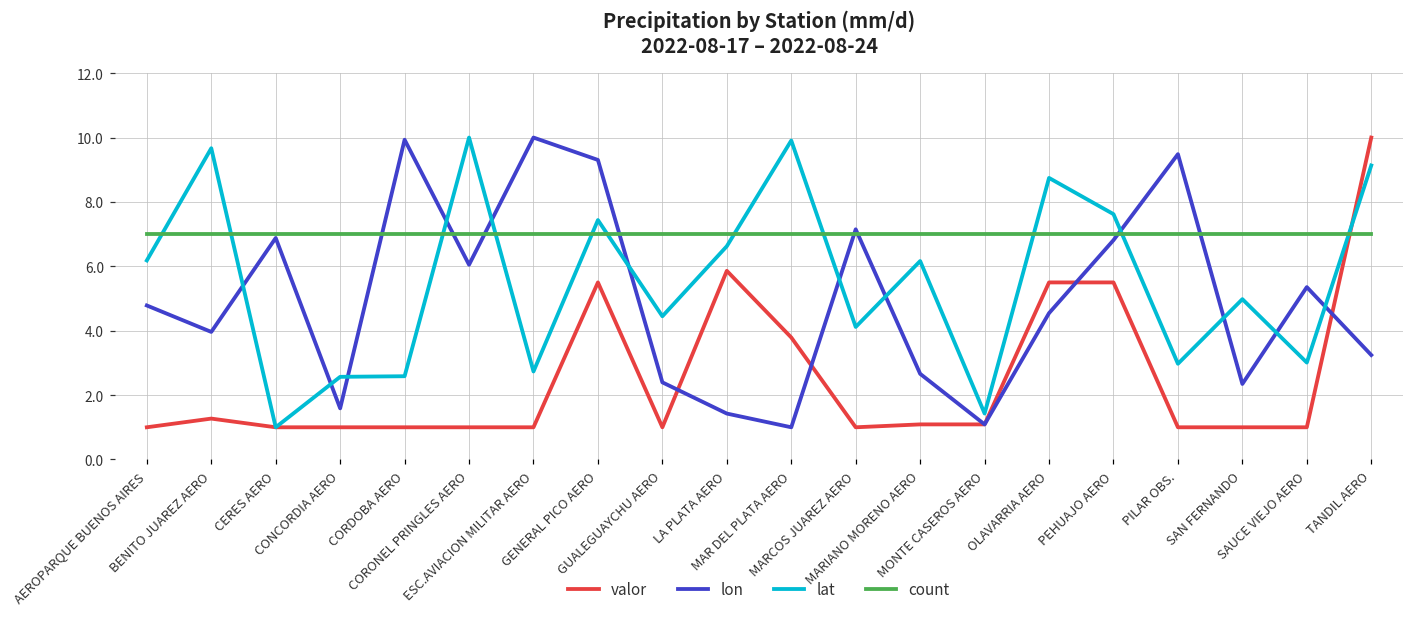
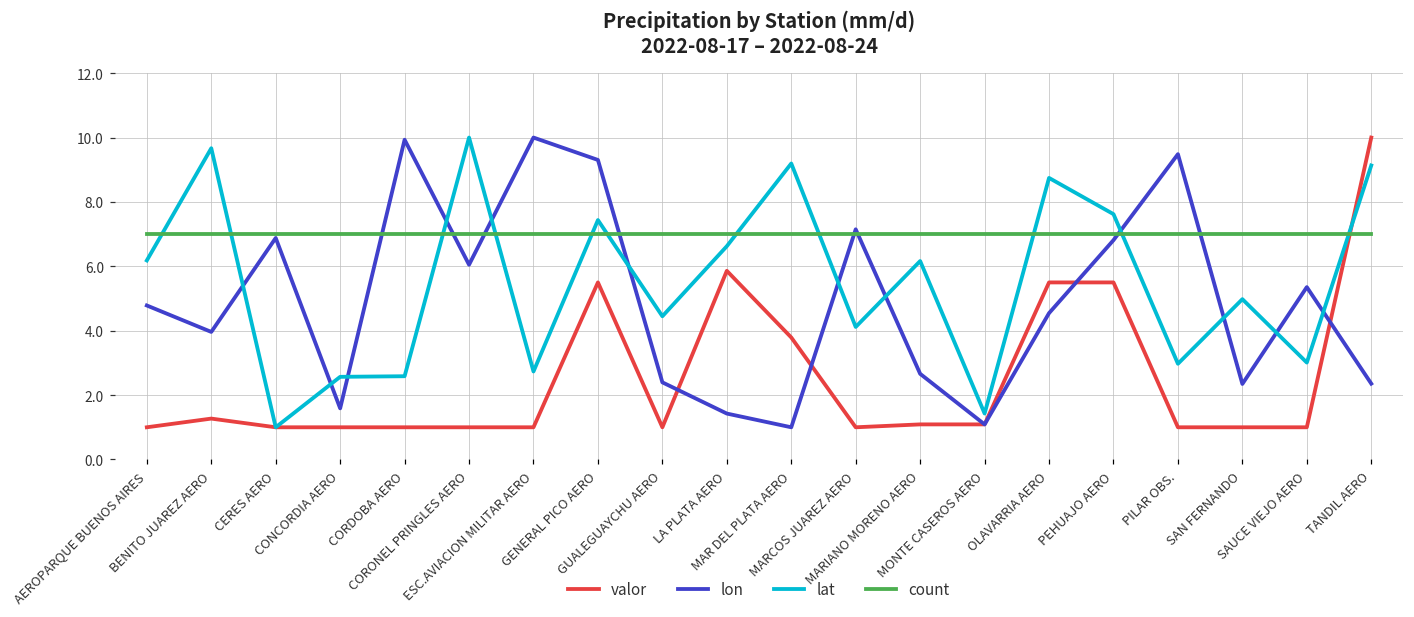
  {
    "valor": {
      "AEROPARQUE BUENOS AIRES": 1.0,
      "BENITO JUAREZ AERO": 1.3,
      "CONCORDIA AERO": 1.0,
      "CORDOBA AERO": 1.0,
      "CORONEL PRINGLES AERO": 1.0,
      "ESC.AVIACION MILITAR AERO": 1.0,
      "GENERAL PICO AERO": 5.5,
      "GUALEGUAYCHU AERO": 1.0,
      "LA PLATA AERO": 5.9,
      "MAR DEL PLATA AERO": 3.8,
      "MARCOS JUAREZ AERO": 1.0,
      "MARIANO MORENO AERO": 1.1,
      "OLAVARRIA AERO": 5.5,
      "PEHUAJO AERO": 5.5,
      "PILAR OBS.": 1.0,
      "SAN FERNANDO": 1.0,
      "SAUCE VIEJO AERO": 1.0,
      "TANDIL AERO": 10.0
    },
    "lon": {
      "AEROPARQUE BUENOS AIRES": 4.8,
      "BENITO JUAREZ AERO": 4.0,
      "CERES AERO": 6.9,
      "CONCORDIA AERO": 1.6,
      "CORDOBA AERO": 9.9,
      "CORONEL PRINGLES AERO": 6.0,
      "ESC.AVIACION MILITAR AERO": 10.0,
      "GENERAL PICO AERO": 9.3,
      "GUALEGUAYCHU AERO": 2.4,
      "LA PLATA AERO": 1.4,
      "MAR DEL PLATA AERO": 1.0,
      "MARCOS JUAREZ AERO": 7.1,
      "MARIANO MORENO AERO": 2.7,
      "OLAVARRIA AERO": 4.5,
      "PEHUAJO AERO": 6.8,
      "PILAR OBS.": 9.5,
      "SAN FERNANDO": 2.3,
      "SAUCE VIEJO AERO": 5.4,
-     "TANDIL AERO": 3.2
+     "TANDIL AERO": 2.4
    },
    "lat": {
      "AEROPARQUE BUENOS AIRES": 6.2,
      "BENITO JUAREZ AERO": 9.7,
      "CONCORDIA AERO": 2.6,
      "CORDOBA AERO": 2.6,
      "CORONEL PRINGLES AERO": 10.0,
      "ESC.AVIACION MILITAR AERO": 2.7,
      "GENERAL PICO AERO": 7.4,
      "GUALEGUAYCHU AERO": 4.4,
      "LA PLATA AERO": 6.6,
-     "MAR DEL PLATA AERO": 9.9,
+     "MAR DEL PLATA AERO": 9.2,
      "MARCOS JUAREZ AERO": 4.1,
      "MARIANO MORENO AERO": 6.2,
      "MONTE CASEROS AERO": 1.4,
      "OLAVARRIA AERO": 8.7,
      "PEHUAJO AERO": 7.6,
      "PILAR OBS.": 3.0,
      "SAN FERNANDO": 5.0,
      "SAUCE VIEJO AERO": 3.0,
      "TANDIL AERO": 9.1
    },
    "count": {
      "AEROPARQUE BUENOS AIRES": 7.0,
      "BENITO JUAREZ AERO": 7.0,
      "CERES AERO": 7.0,
      "CONCORDIA AERO": 7.0,
      "CORDOBA AERO": 7.0,
      "CORONEL PRINGLES AERO": 7.0,
      "ESC.AVIACION MILITAR AERO": 7.0,
      "GENERAL PICO AERO": 7.0,
      "GUALEGUAYCHU AERO": 7.0,
      "LA PLATA AERO": 7.0,
      "MAR DEL PLATA AERO": 7.0,
      "MARCOS JUAREZ AERO": 7.0,
      "MARIANO MORENO AERO": 7.0,
      "MONTE CASEROS AERO": 7.0,
      "OLAVARRIA AERO": 7.0,
      "PEHUAJO AERO": 7.0,
      "PILAR OBS.": 7.0,
      "SAN FERNANDO": 7.0,
      "SAUCE VIEJO AERO": 7.0,
      "TANDIL AERO": 7.0
    }
  }
